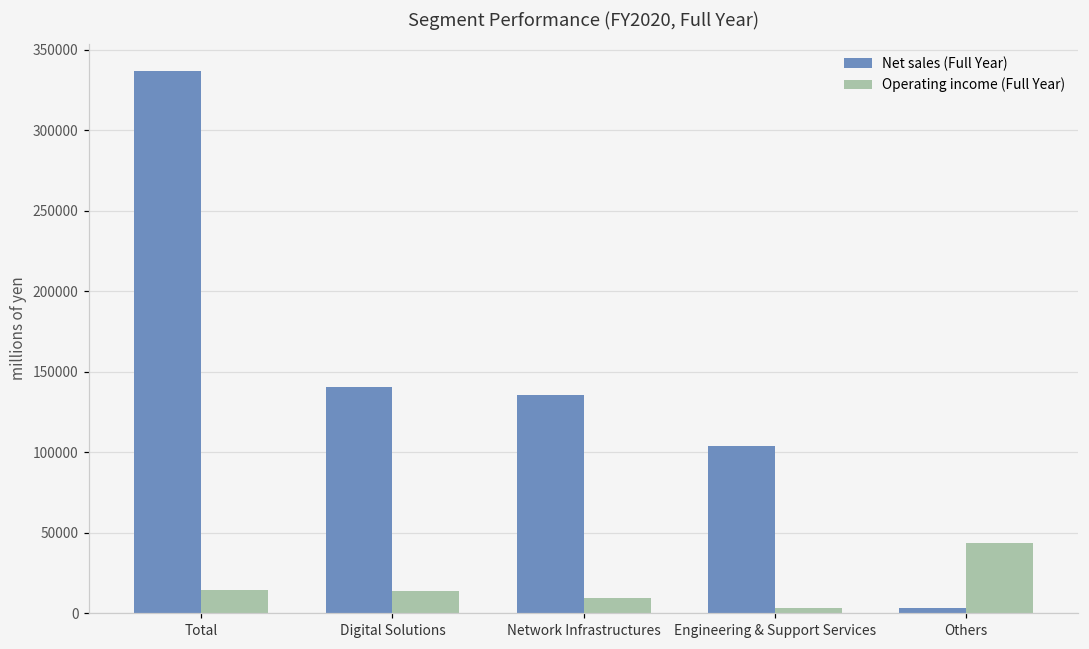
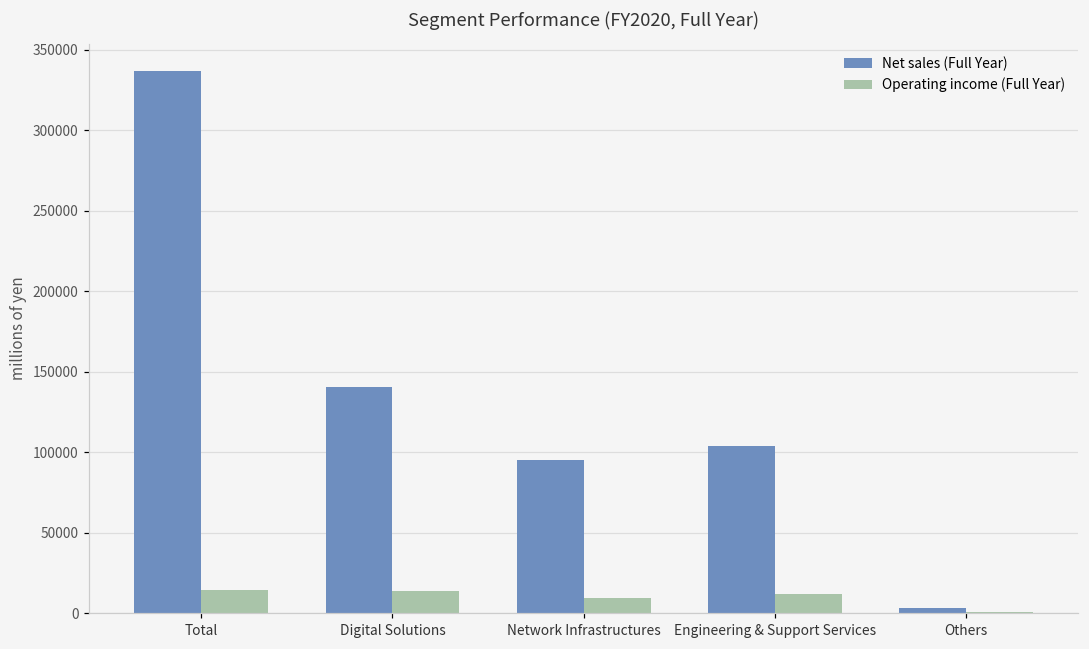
  {
    "Net sales (Full Year)": {
      "Total": 337000,
      "Digital Solutions": 141000,
-     "Network Infrastructures": 136000,
+     "Network Infrastructures": 95000,
      "Engineering & Support Services": 104000,
      "Others": 3000
    },
    "Operating income (Full Year)": {
      "Total": 14000,
      "Digital Solutions": 14000,
      "Network Infrastructures": 9000,
-     "Engineering & Support Services": 3000,
-     "Others": 44000
+     "Engineering & Support Services": 12000,
+     "Others": 1000
    }
  }
